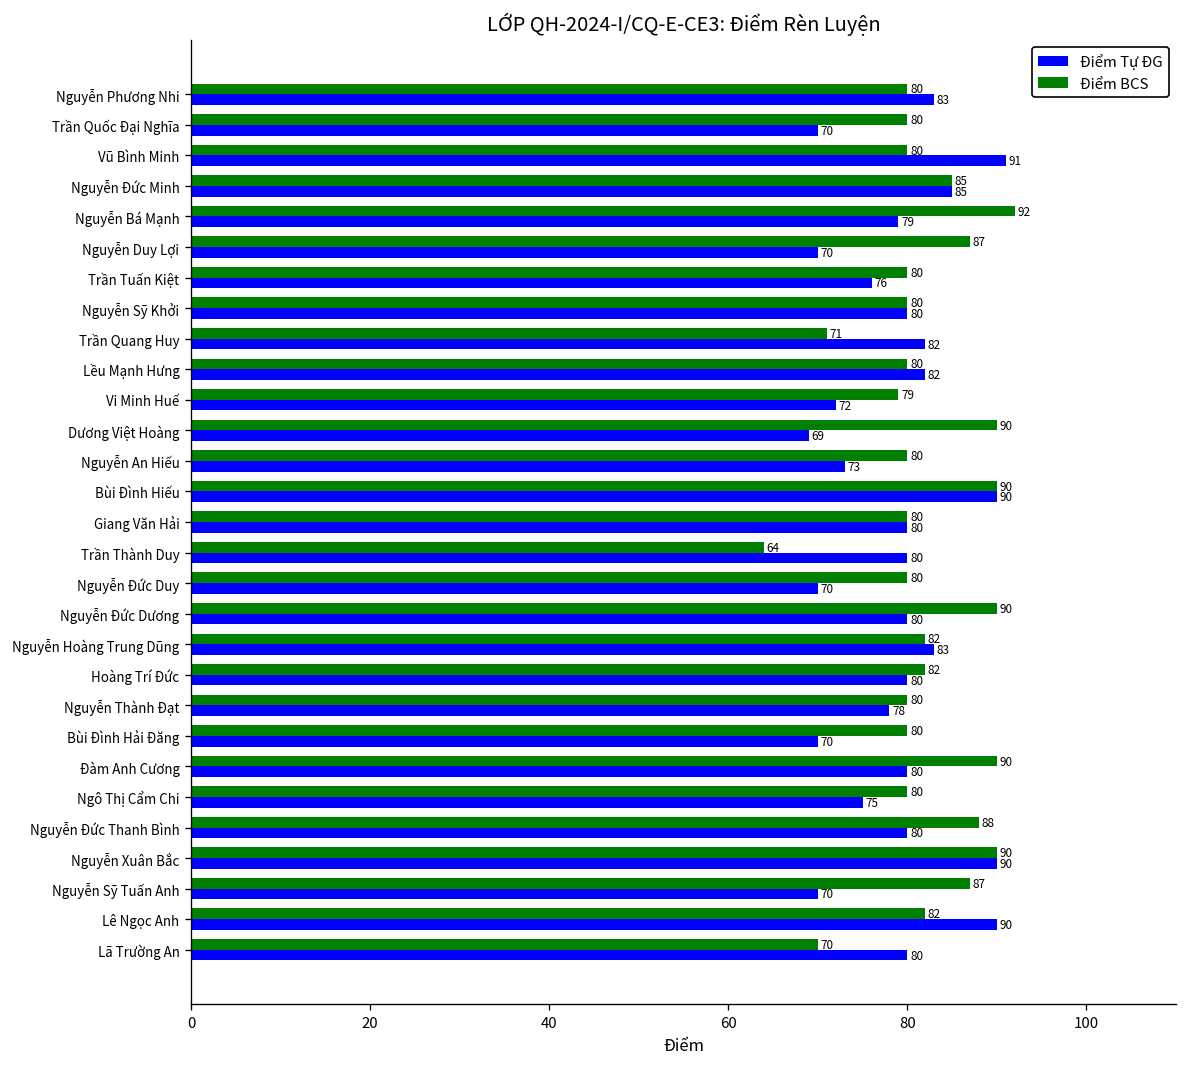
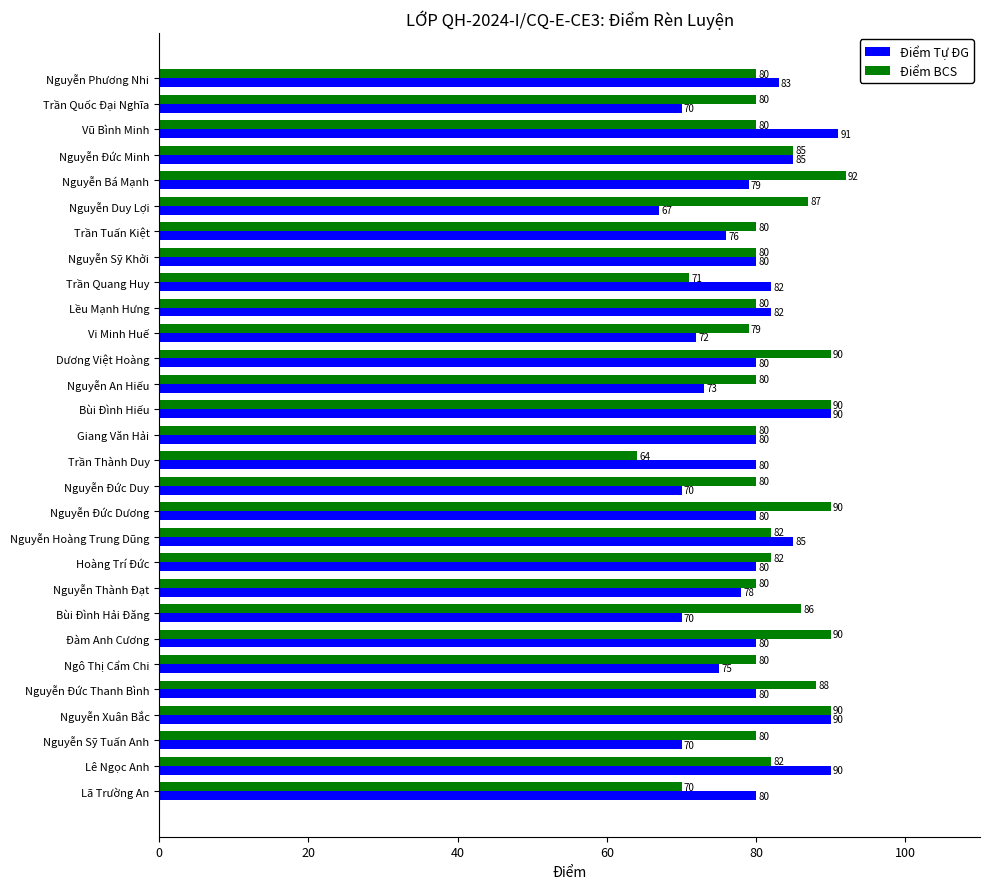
  {
    "Điểm Tự ĐG": {
      "Nguyễn Phương Nhi": 83,
      "Trần Quốc Đại Nghĩa": 70,
      "Vũ Bình Minh": 91,
      "Nguyễn Đức Minh": 85,
      "Nguyễn Bá Mạnh": 79,
-     "Nguyễn Duy Lợi": 70,
+     "Nguyễn Duy Lợi": 67,
      "Trần Tuấn Kiệt": 76,
      "Nguyễn Sỹ Khởi": 80,
      "Trần Quang Huy": 82,
      "Lều Mạnh Hưng": 82,
      "Vi Minh Huế": 72,
-     "Dương Việt Hoàng": 69,
+     "Dương Việt Hoàng": 80,
      "Nguyễn An Hiếu": 73,
      "Bùi Đình Hiếu": 90,
      "Giang Văn Hải": 80,
      "Trần Thành Duy": 80,
      "Nguyễn Đức Duy": 70,
      "Nguyễn Đức Dương": 80,
-     "Nguyễn Hoàng Trung Dũng": 83,
+     "Nguyễn Hoàng Trung Dũng": 85,
      "Hoàng Trí Đức": 80,
      "Nguyễn Thành Đạt": 78,
      "Bùi Đình Hải Đăng": 70,
      "Đàm Anh Cương": 80,
      "Ngô Thị Cẩm Chi": 75,
      "Nguyễn Đức Thanh Bình": 80,
      "Nguyễn Xuân Bắc": 90,
      "Nguyễn Sỹ Tuấn Anh": 70,
      "Lê Ngọc Anh": 90,
      "Lã Trường An": 80
    },
    "Điểm BCS": {
      "Nguyễn Phương Nhi": 80,
      "Trần Quốc Đại Nghĩa": 80,
      "Vũ Bình Minh": 80,
      "Nguyễn Đức Minh": 85,
      "Nguyễn Bá Mạnh": 92,
      "Nguyễn Duy Lợi": 87,
      "Trần Tuấn Kiệt": 80,
      "Nguyễn Sỹ Khởi": 80,
      "Trần Quang Huy": 71,
      "Lều Mạnh Hưng": 80,
      "Vi Minh Huế": 79,
      "Dương Việt Hoàng": 90,
      "Nguyễn An Hiếu": 80,
      "Bùi Đình Hiếu": 90,
      "Giang Văn Hải": 80,
      "Trần Thành Duy": 64,
      "Nguyễn Đức Duy": 80,
      "Nguyễn Đức Dương": 90,
      "Nguyễn Hoàng Trung Dũng": 82,
      "Hoàng Trí Đức": 82,
      "Nguyễn Thành Đạt": 80,
-     "Bùi Đình Hải Đăng": 80,
+     "Bùi Đình Hải Đăng": 86,
      "Đàm Anh Cương": 90,
      "Ngô Thị Cẩm Chi": 80,
      "Nguyễn Đức Thanh Bình": 88,
      "Nguyễn Xuân Bắc": 90,
-     "Nguyễn Sỹ Tuấn Anh": 87,
+     "Nguyễn Sỹ Tuấn Anh": 80,
      "Lê Ngọc Anh": 82,
      "Lã Trường An": 70
    }
  }
